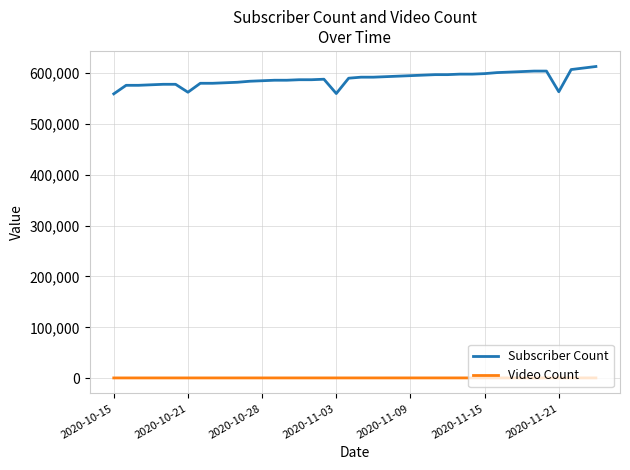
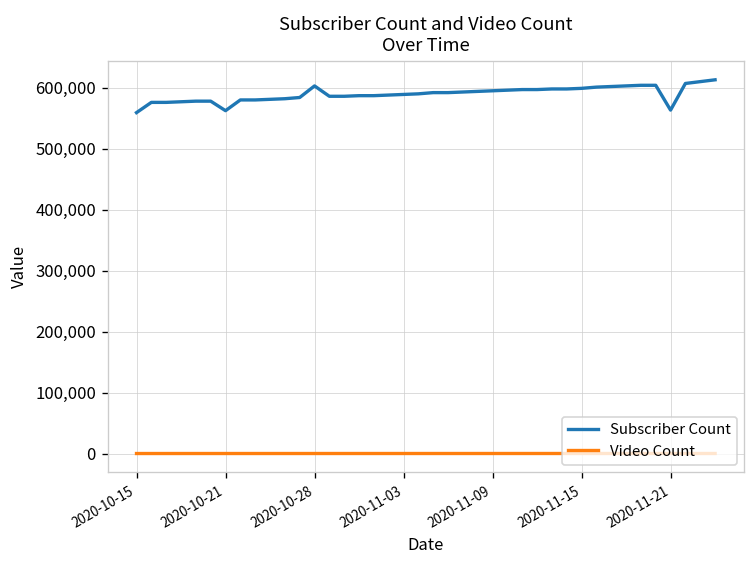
  {
    "Subscriber Count": {
      "2020-10-15": "560,000",
      "2020-10-21": "560,000",
-     "2020-10-28": "590,000",
-     "2020-11-03": "560,000",
+     "2020-10-28": "600,000",
+     "2020-11-03": "590,000",
      "2020-11-09": "600,000",
      "2020-11-15": "600,000",
      "2020-11-21": "560,000"
    },
    "Video Count": {
      "2020-10-15": "0",
      "2020-10-21": "0",
      "2020-10-28": "0",
      "2020-11-03": "0",
      "2020-11-09": "0"
    }
  }
